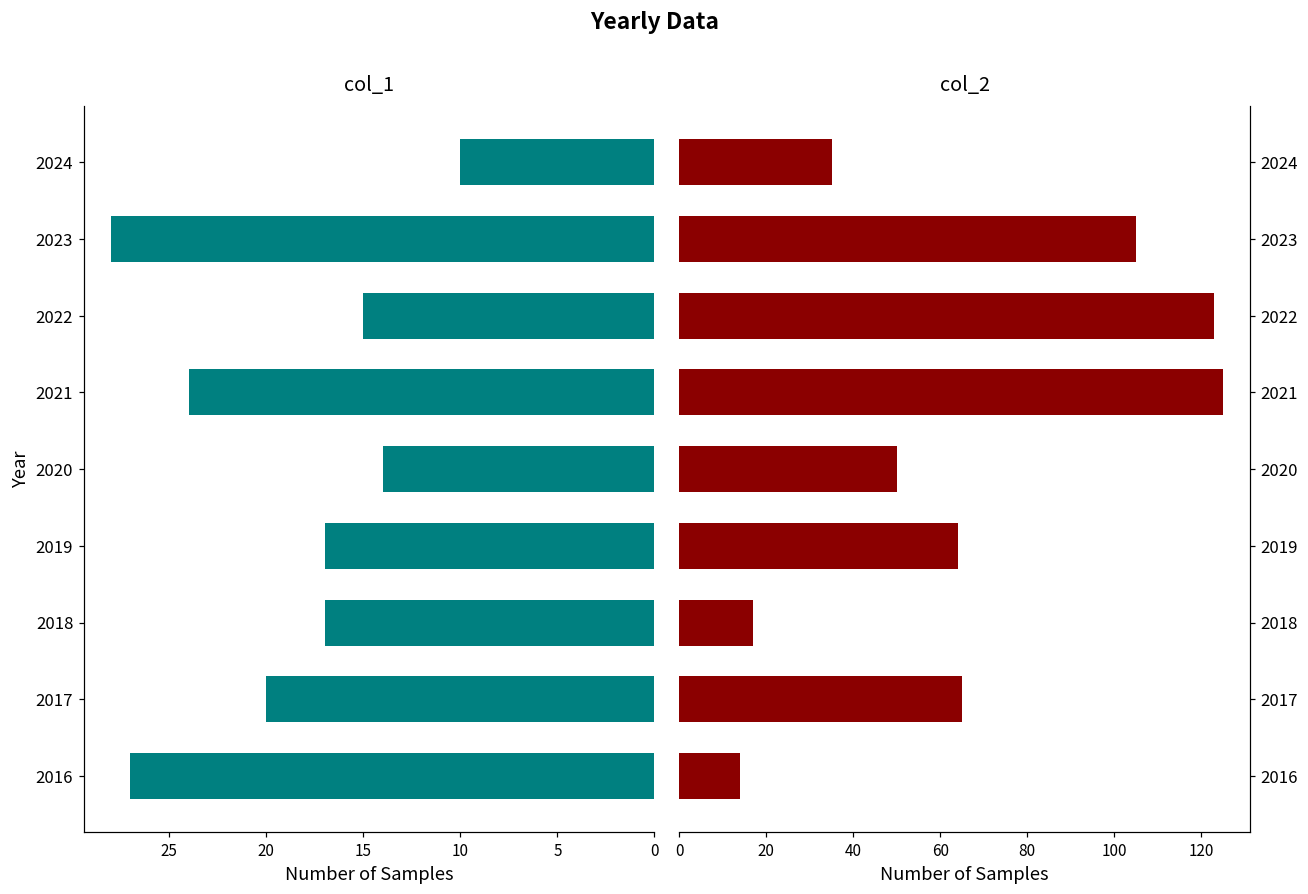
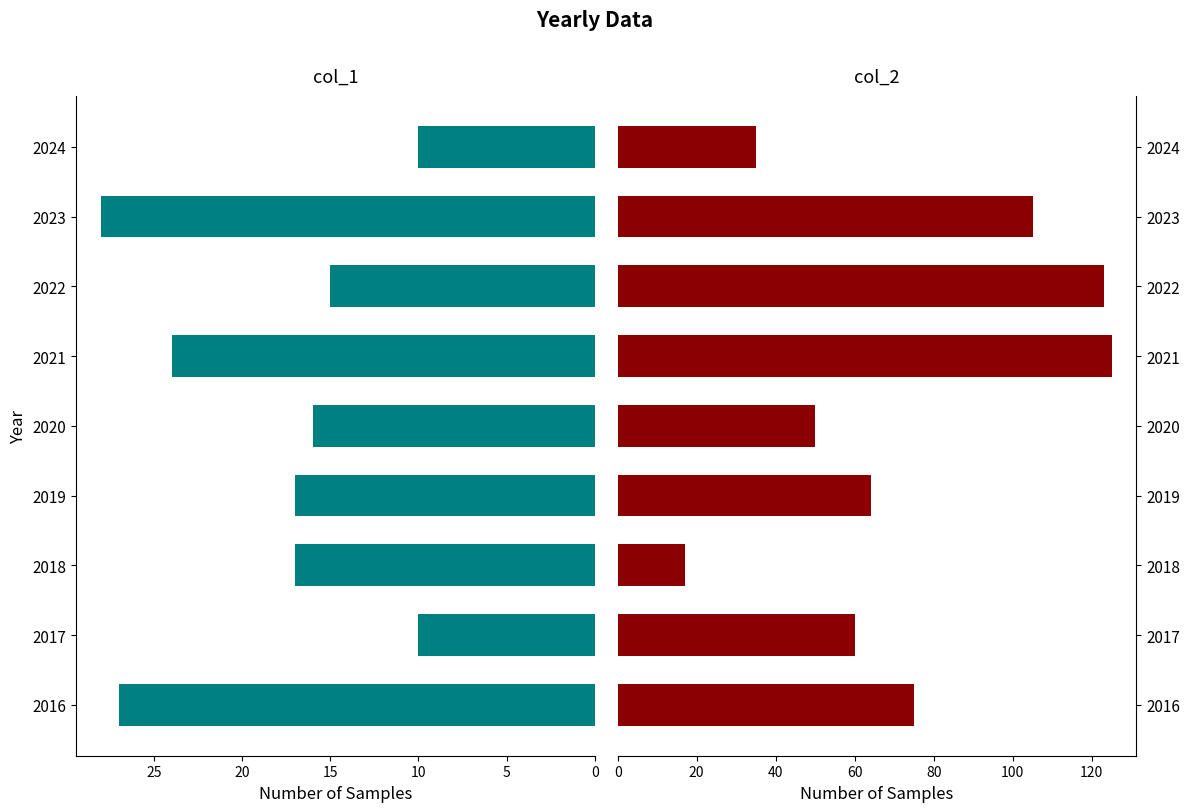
  {
    "col_1": {
      "2024": 10,
      "2023": 28,
      "2022": 15,
      "2021": 24,
-     "2020": 14,
+     "2020": 16,
      "2019": 17,
      "2018": 17,
-     "2017": 20,
+     "2017": 10,
      "2016": 27
    },
    "col_2": {
      "2024": 35,
      "2023": 105,
      "2022": 123,
      "2021": 125,
      "2020": 50,
      "2019": 64,
      "2018": 17,
-     "2017": 65,
-     "2016": 14
+     "2017": 60,
+     "2016": 75
    }
  }
